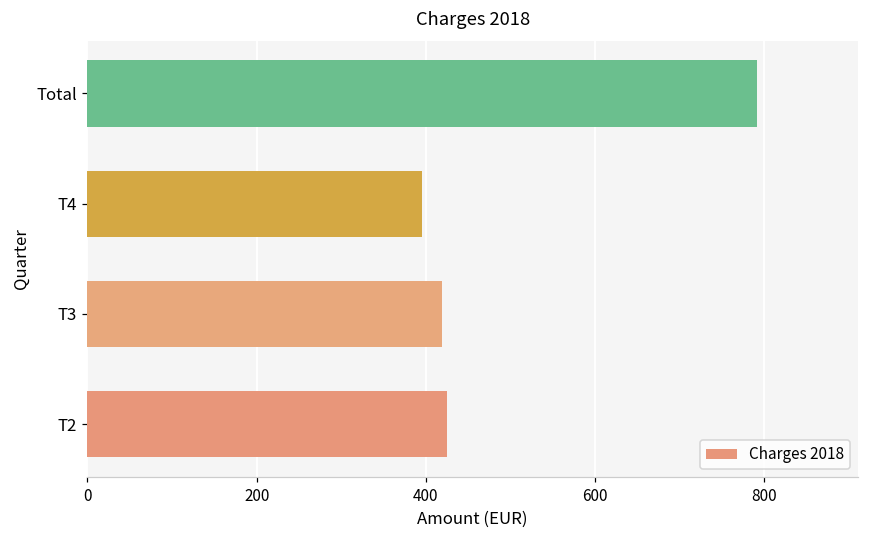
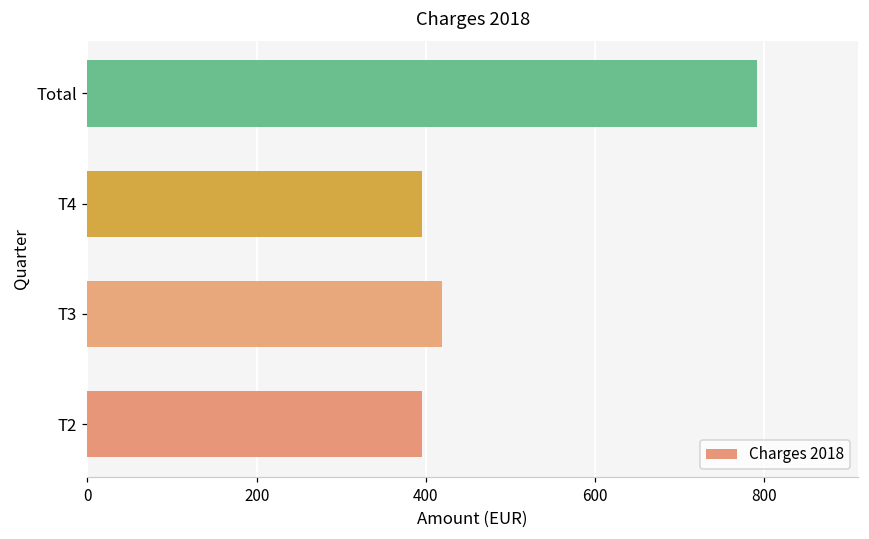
  {
    "Total": 790,
    "T4": 400,
    "T3": 420,
-   "T2": 430
+   "T2": 400
  }
